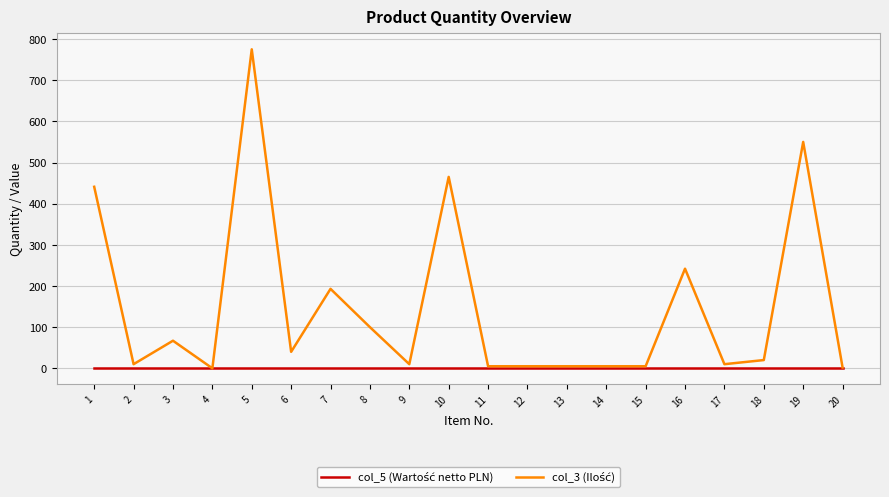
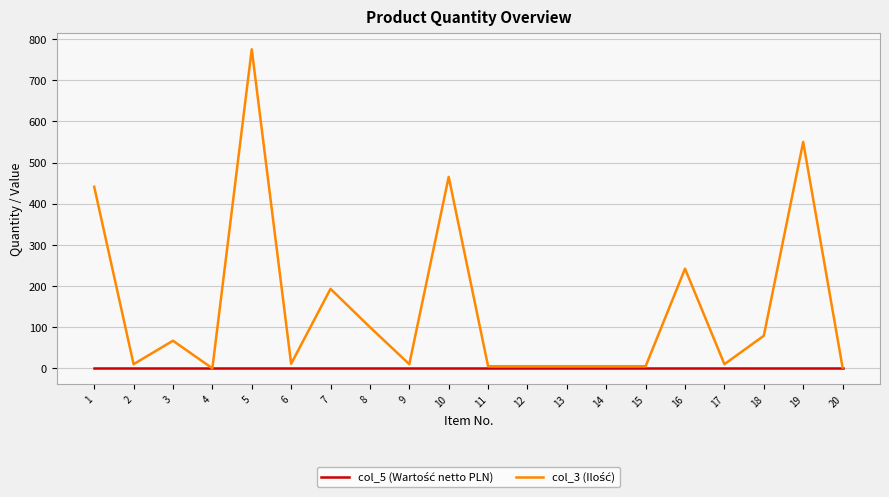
  {
    "col_5 (Wartość netto PLN)": {
      "1": 0,
      "2": 0,
      "3": 0,
      "5": 0,
      "6": 0,
      "7": 0,
      "8": 0,
      "9": 0,
      "10": 0,
      "16": 0,
      "17": 0,
      "18": 0,
      "19": 0
    },
    "col_3 (Ilość)": {
      "1": 440,
      "2": 10,
      "3": 70,
      "5": 780,
-     "6": 40,
+     "6": 10,
      "7": 190,
      "8": 100,
      "9": 10,
      "10": 470,
      "16": 240,
      "17": 10,
-     "18": 20,
+     "18": 80,
      "19": 550
    }
  }
